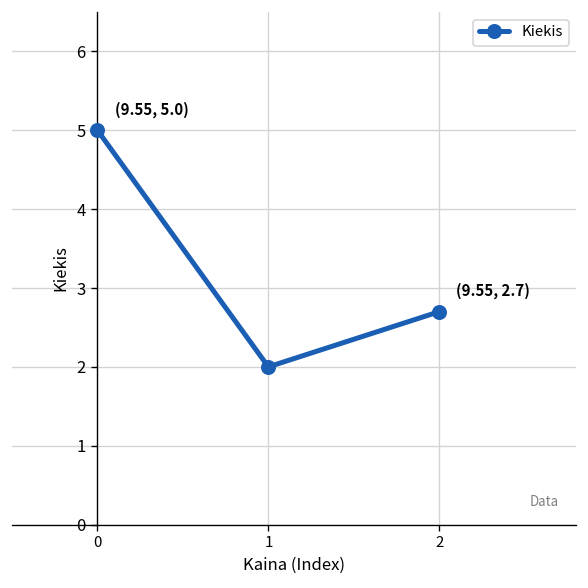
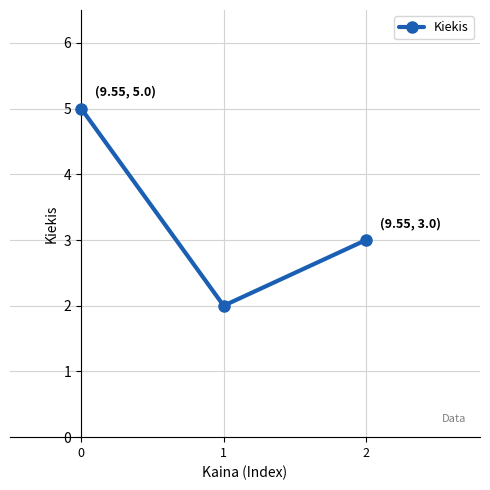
  {
    "0": 5.0,
-   "2": 2.7
+   "2": 3.0
  }
